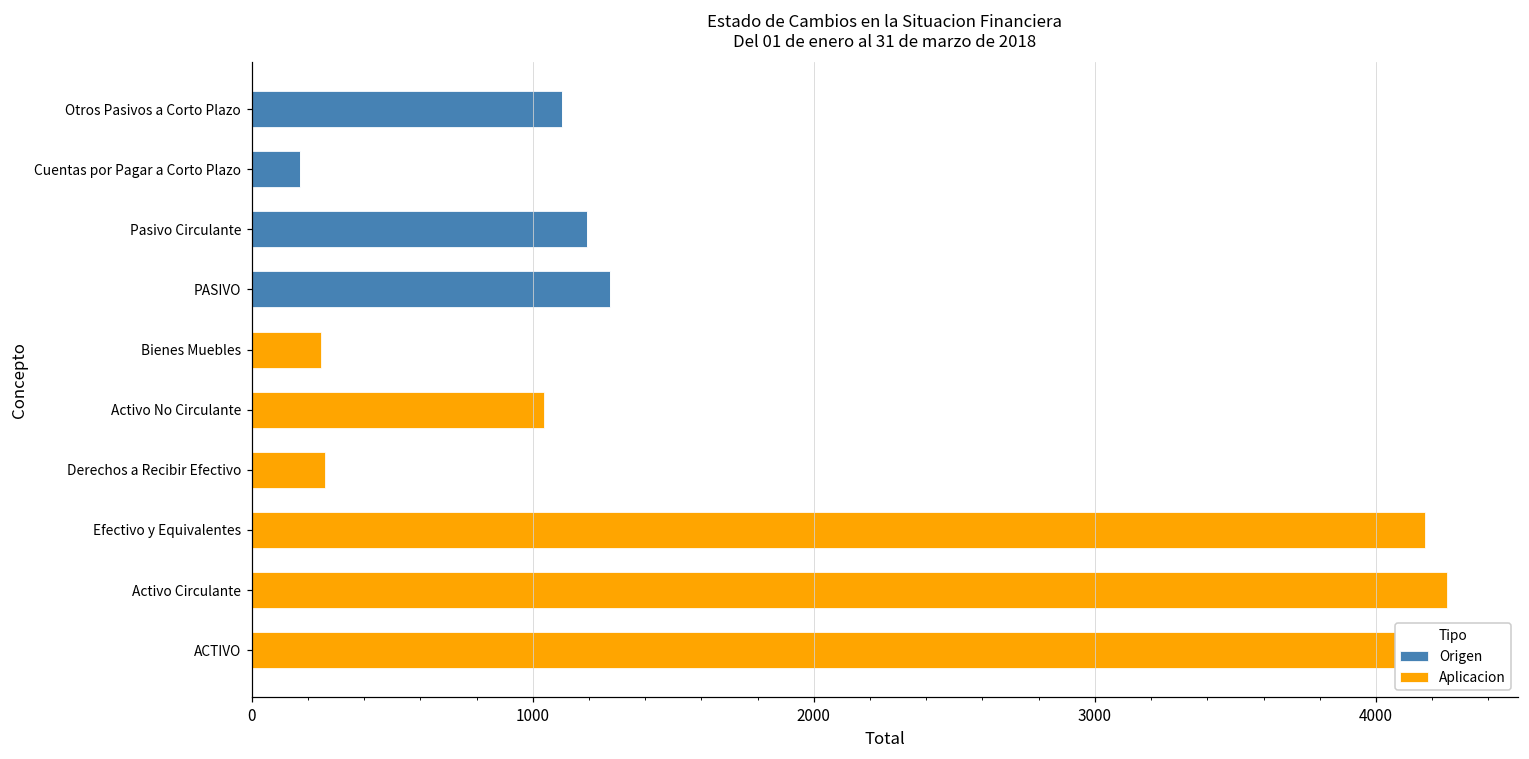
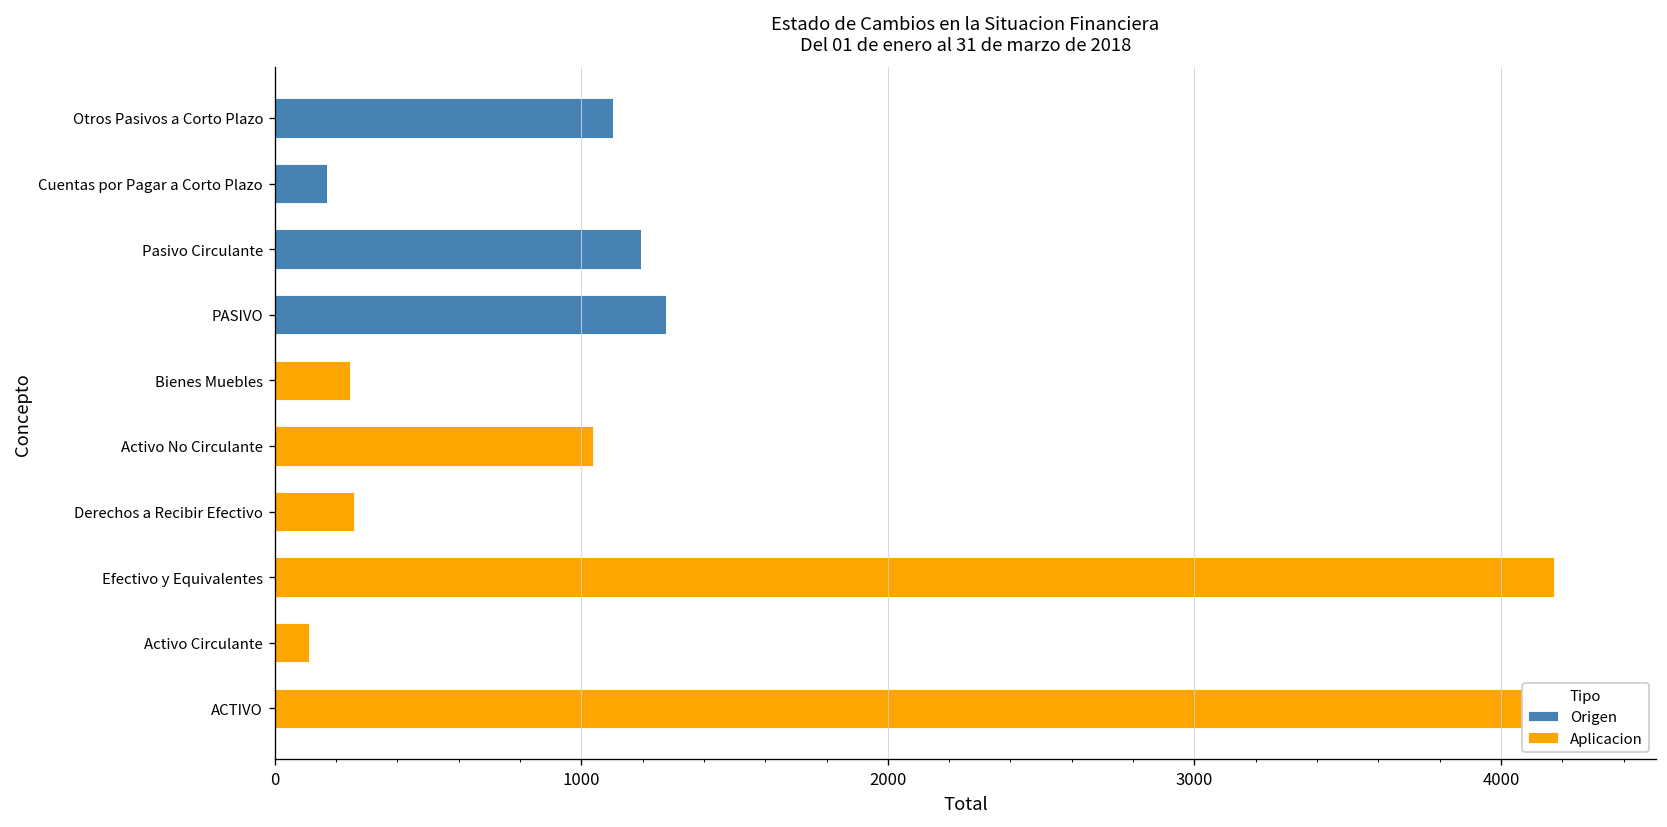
  {
    "Origen": {
      "Otros Pasivos a Corto Plazo": 1110,
      "Cuentas por Pagar a Corto Plazo": 170,
      "Pasivo Circulante": 1190,
      "PASIVO": 1280,
      "Bienes Muebles": 0,
      "Activo No Circulante": 0,
      "Derechos a Recibir Efectivo": 0,
      "Efectivo y Equivalentes": 0,
      "Activo Circulante": 0,
      "ACTIVO": 0
    },
    "Aplicacion": {
-     "Activo Circulante": 4250
+     "Activo Circulante": 110
    }
  }
